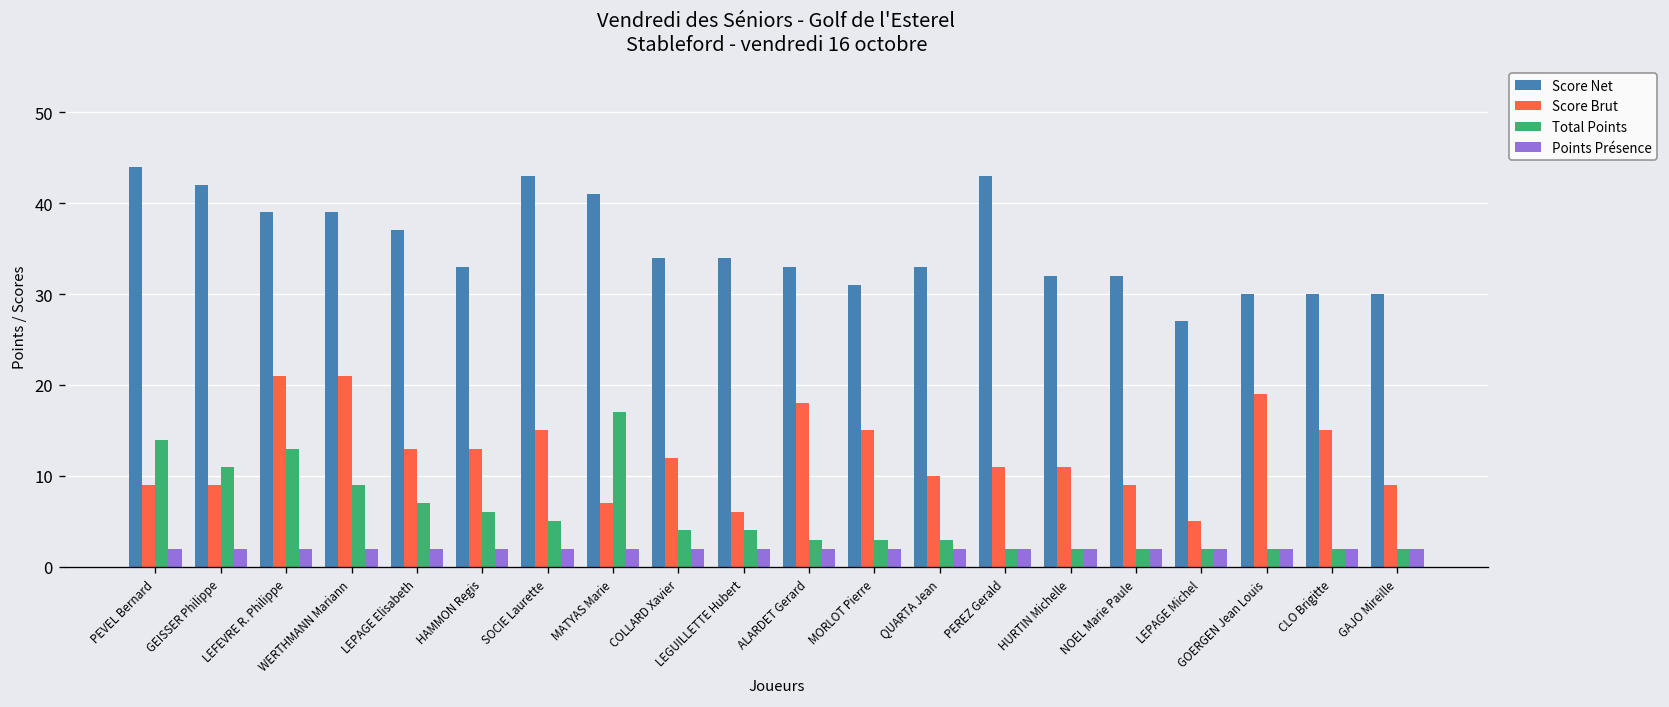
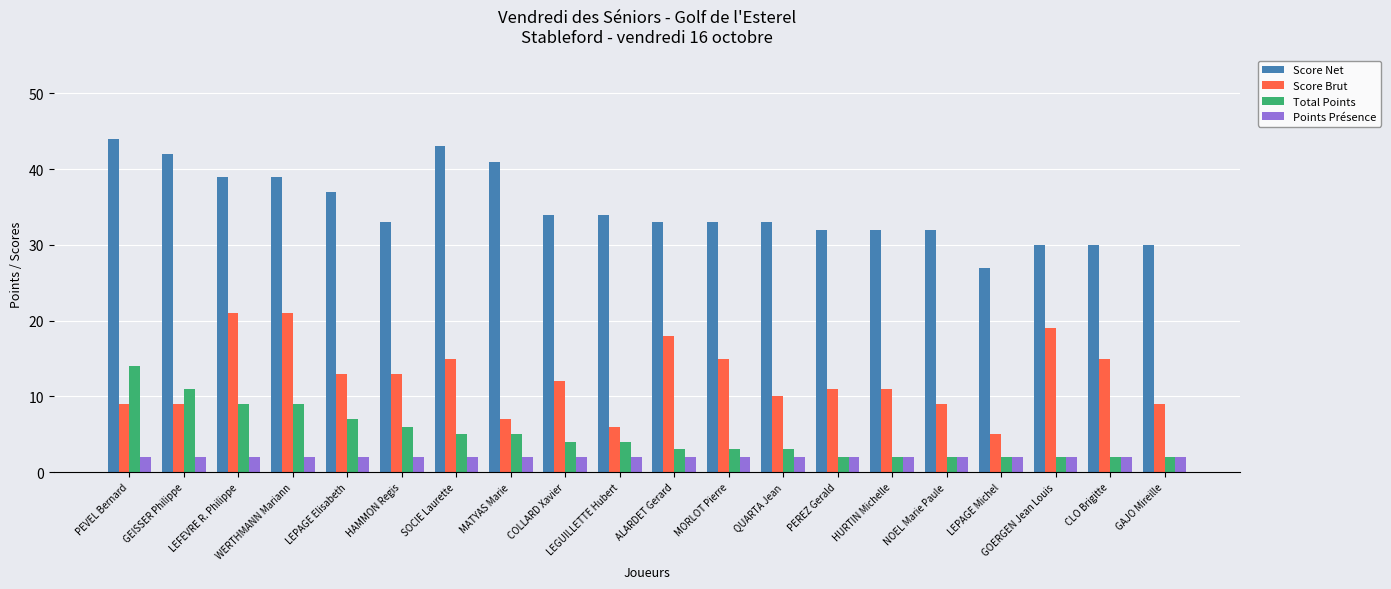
  {
    "Score Net": {
      "PEVEL Bernard": 44,
      "GEISSER Philippe": 42,
      "LEFEVRE R. Philippe": 39,
      "WERTHMANN Mariann": 39,
      "LEPAGE Elisabeth": 37,
      "HAMMON Regis": 33,
      "SOCIE Laurette": 43,
      "MATYAS Marie": 41,
      "COLLARD Xavier": 34,
      "LEGUILLETTE Hubert": 34,
      "ALARDET Gerard": 33,
-     "MORLOT Pierre": 31,
+     "MORLOT Pierre": 33,
      "QUARTA Jean": 33,
-     "PEREZ Gerald": 43,
+     "PEREZ Gerald": 32,
      "HURTIN Michelle": 32,
      "NOEL Marie Paule": 32,
      "LEPAGE Michel": 27,
      "GOERGEN Jean Louis": 30,
      "CLO Brigitte": 30,
      "GAJO Mireille": 30
    },
    "Score Brut": {
      "PEVEL Bernard": 9,
      "GEISSER Philippe": 9,
      "LEFEVRE R. Philippe": 21,
      "WERTHMANN Mariann": 21,
      "LEPAGE Elisabeth": 13,
      "HAMMON Regis": 13,
      "SOCIE Laurette": 15,
      "MATYAS Marie": 7,
      "COLLARD Xavier": 12,
      "LEGUILLETTE Hubert": 6,
      "ALARDET Gerard": 18,
      "MORLOT Pierre": 15,
      "QUARTA Jean": 10,
      "PEREZ Gerald": 11,
      "HURTIN Michelle": 11,
      "NOEL Marie Paule": 9,
      "LEPAGE Michel": 5,
      "GOERGEN Jean Louis": 19,
      "CLO Brigitte": 15,
      "GAJO Mireille": 9
    },
    "Total Points": {
      "PEVEL Bernard": 14,
      "GEISSER Philippe": 11,
-     "LEFEVRE R. Philippe": 13,
+     "LEFEVRE R. Philippe": 9,
      "WERTHMANN Mariann": 9,
      "LEPAGE Elisabeth": 7,
      "HAMMON Regis": 6,
      "SOCIE Laurette": 5,
-     "MATYAS Marie": 17,
+     "MATYAS Marie": 5,
      "COLLARD Xavier": 4,
      "LEGUILLETTE Hubert": 4,
      "ALARDET Gerard": 3,
      "MORLOT Pierre": 3,
      "QUARTA Jean": 3,
      "PEREZ Gerald": 2,
      "HURTIN Michelle": 2,
      "NOEL Marie Paule": 2,
      "LEPAGE Michel": 2,
      "GOERGEN Jean Louis": 2,
      "CLO Brigitte": 2,
      "GAJO Mireille": 2
    },
    "Points Présence": {
      "PEVEL Bernard": 2,
      "GEISSER Philippe": 2,
      "LEFEVRE R. Philippe": 2,
      "WERTHMANN Mariann": 2,
      "LEPAGE Elisabeth": 2,
      "HAMMON Regis": 2,
      "SOCIE Laurette": 2,
      "MATYAS Marie": 2,
      "COLLARD Xavier": 2,
      "LEGUILLETTE Hubert": 2,
      "ALARDET Gerard": 2,
      "MORLOT Pierre": 2,
      "QUARTA Jean": 2,
      "PEREZ Gerald": 2,
      "HURTIN Michelle": 2,
      "NOEL Marie Paule": 2,
      "LEPAGE Michel": 2,
      "GOERGEN Jean Louis": 2,
      "CLO Brigitte": 2,
      "GAJO Mireille": 2
    }
  }
